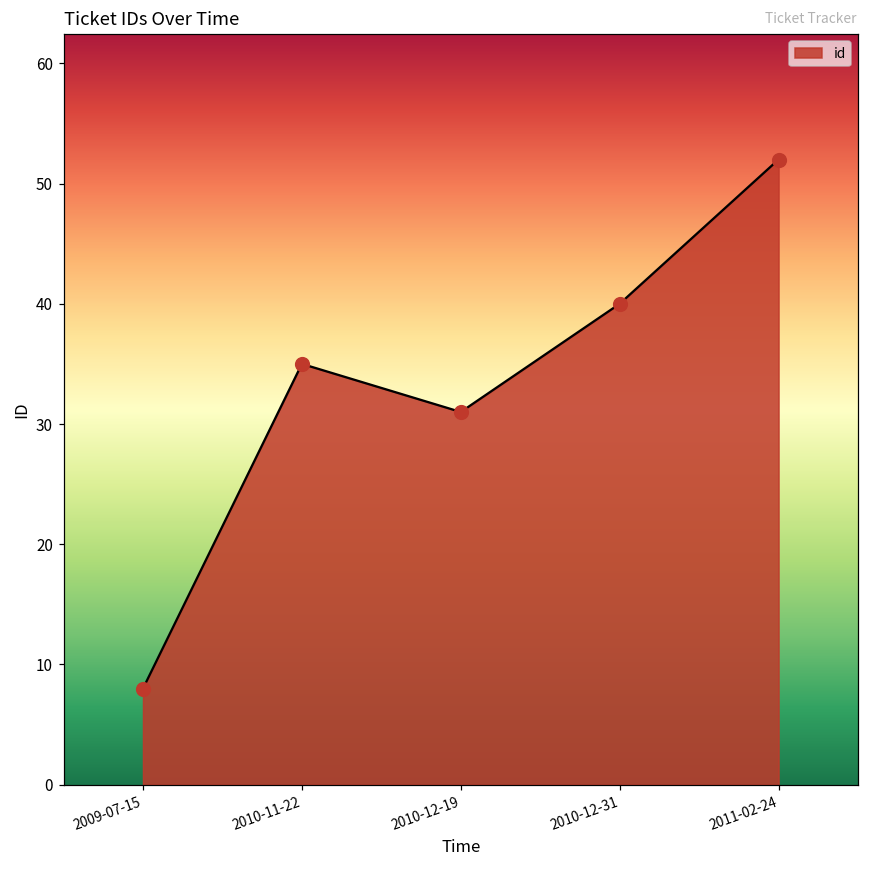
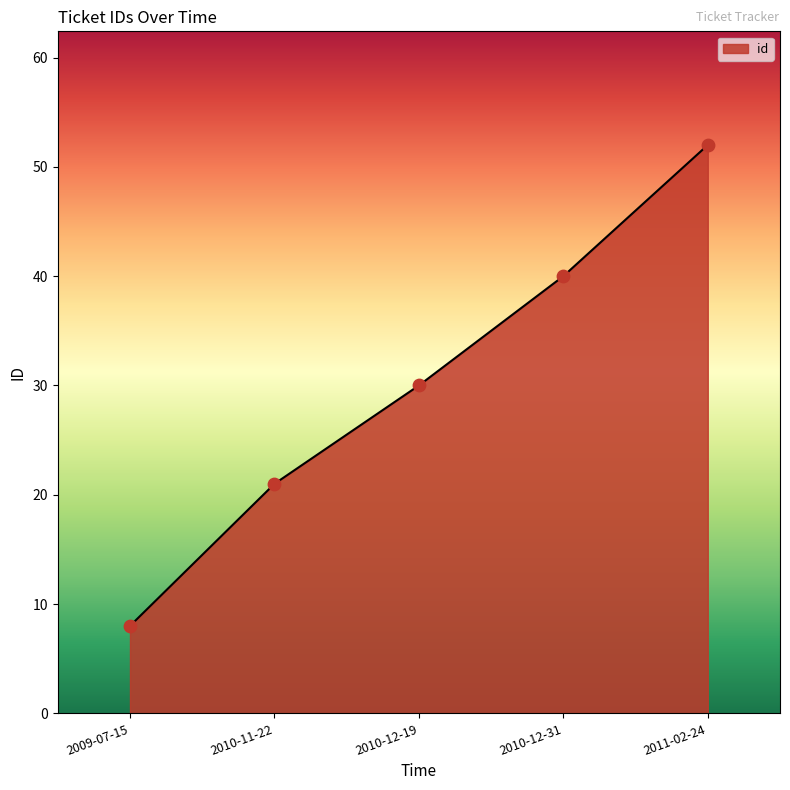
  {
    "2009-07-15": 8,
-   "2010-11-22": 35,
-   "2010-12-19": 31,
+   "2010-11-22": 21,
+   "2010-12-19": 30,
    "2010-12-31": 40,
    "2011-02-24": 52
  }
